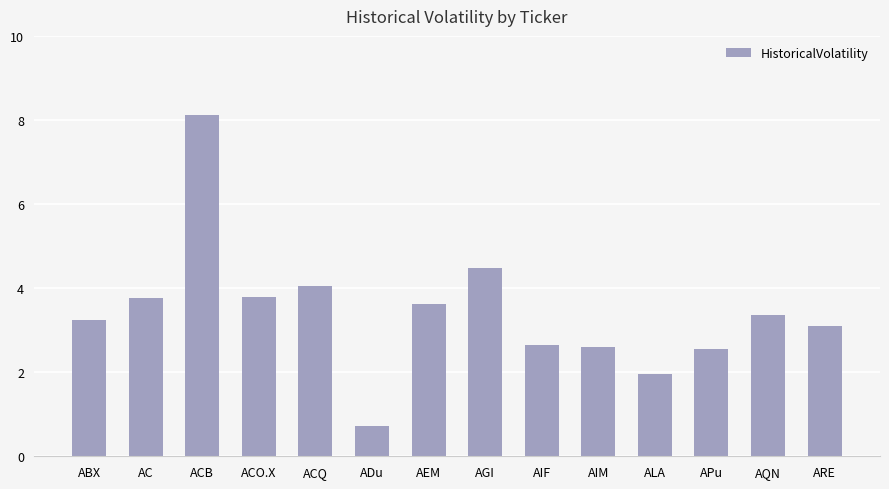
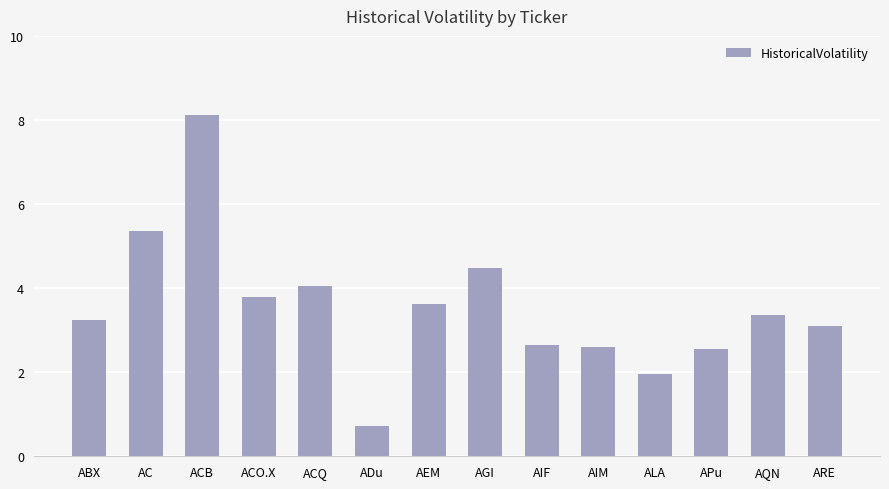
  {
    "ABX": 3.2,
-   "AC": 3.8,
+   "AC": 5.4,
    "ACB": 8.1,
    "ACO.X": 3.8,
    "ACQ": 4.1,
    "ADu": 0.7,
    "AEM": 3.6,
    "AGI": 4.5,
    "AIF": 2.6,
    "AIM": 2.6,
    "ALA": 2.0,
    "APu": 2.6,
    "AQN": 3.4,
    "ARE": 3.1
  }
